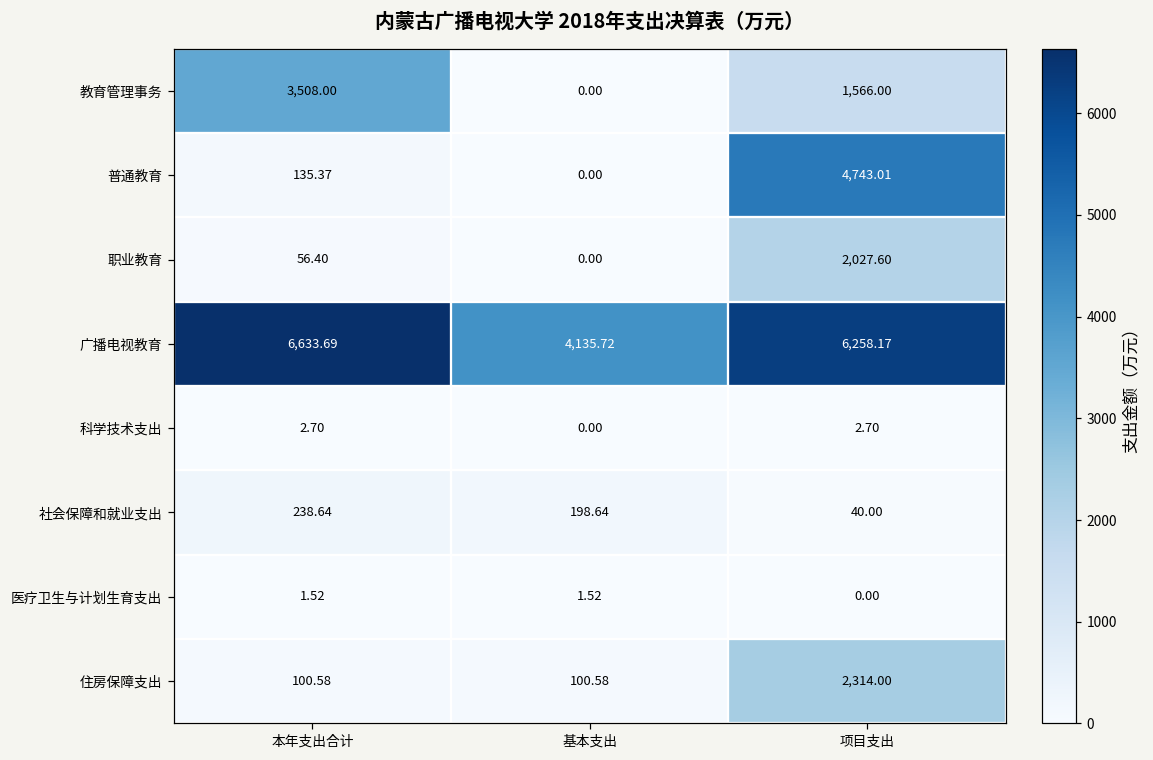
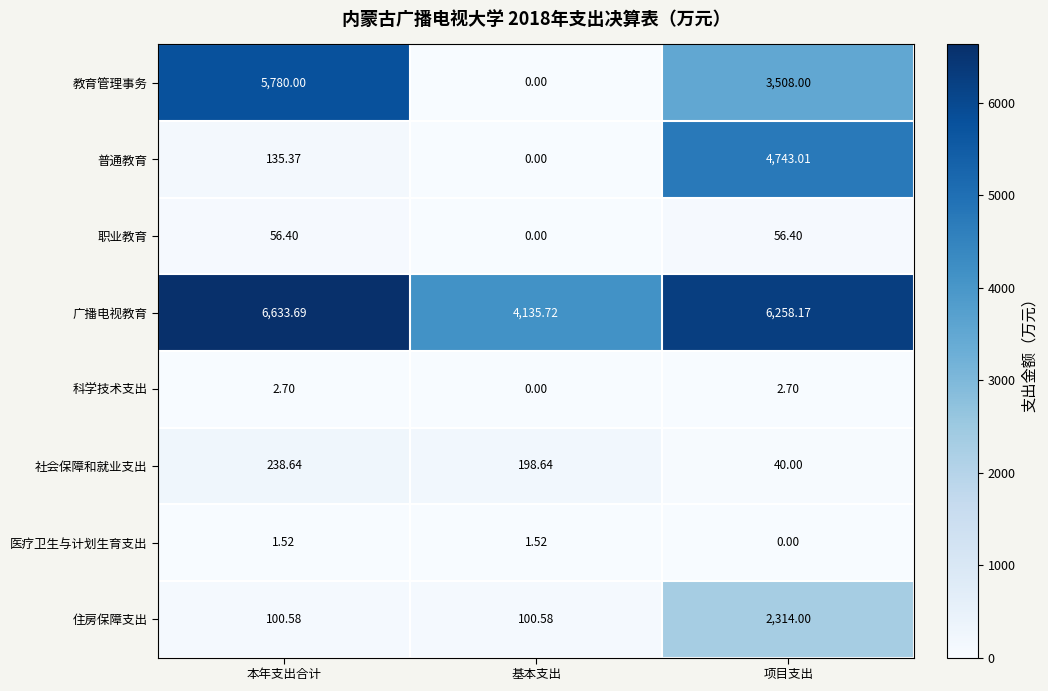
  {
    "教育管理事务": {
-     "本年支出合计": "3,508.00",
+     "本年支出合计": "5,780.00",
      "基本支出": "0.00",
-     "项目支出": "1,566.00"
+     "项目支出": "3,508.00"
    },
    "普通教育": {
      "本年支出合计": "135.37",
      "基本支出": "0.00",
      "项目支出": "4,743.01"
    },
    "职业教育": {
      "本年支出合计": "56.40",
      "基本支出": "0.00",
-     "项目支出": "2,027.60"
+     "项目支出": "56.40"
    },
    "广播电视教育": {
      "本年支出合计": "6,633.69",
      "基本支出": "4,135.72",
      "项目支出": "6,258.17"
    },
    "科学技术支出": {
      "本年支出合计": "2.70",
      "基本支出": "0.00",
      "项目支出": "2.70"
    },
    "社会保障和就业支出": {
      "本年支出合计": "238.64",
      "基本支出": "198.64",
      "项目支出": "40.00"
    },
    "医疗卫生与计划生育支出": {
      "本年支出合计": "1.52",
      "基本支出": "1.52",
      "项目支出": "0.00"
    },
    "住房保障支出": {
      "本年支出合计": "100.58",
      "基本支出": "100.58",
      "项目支出": "2,314.00"
    }
  }
